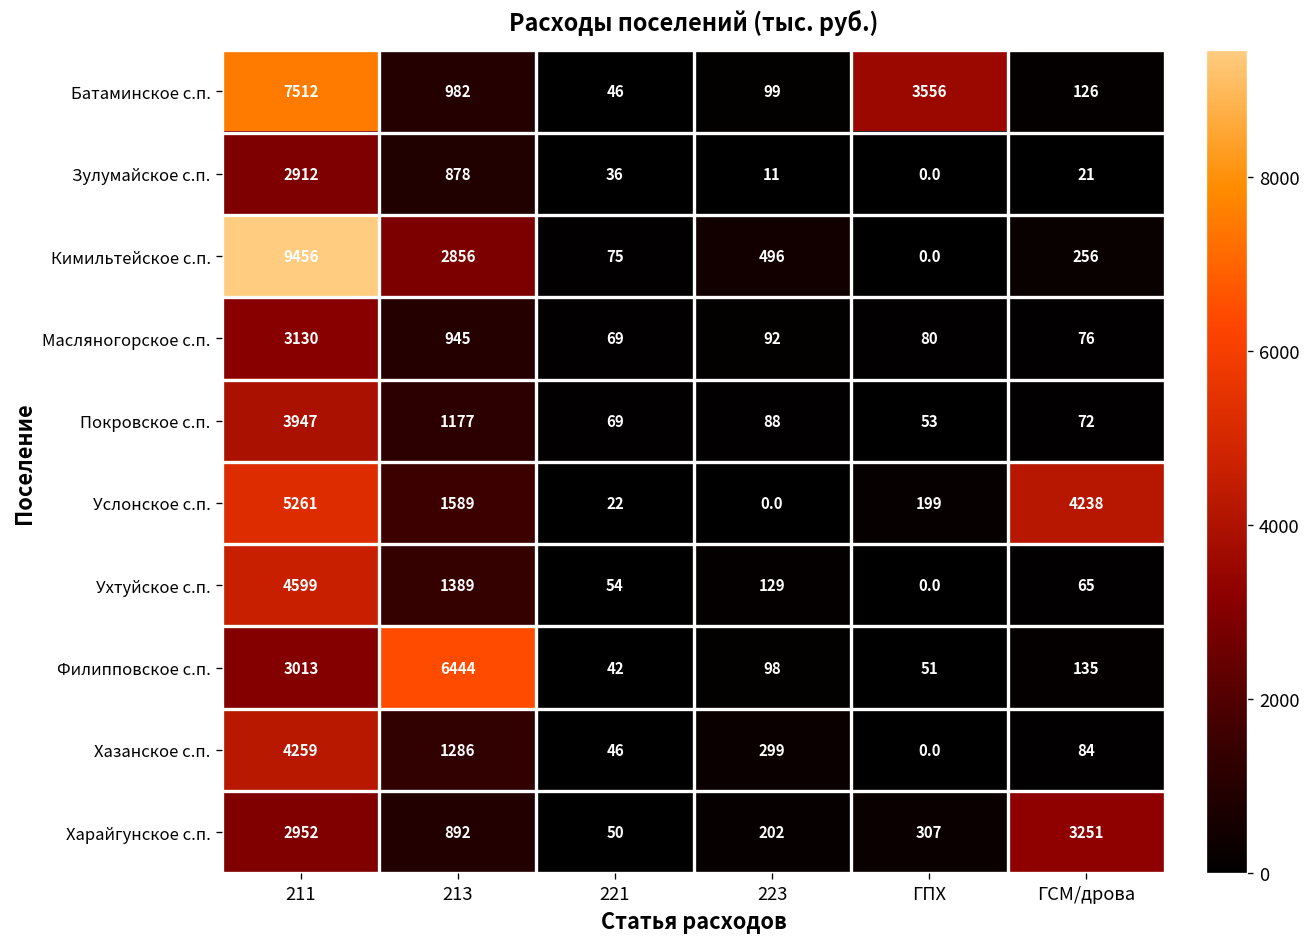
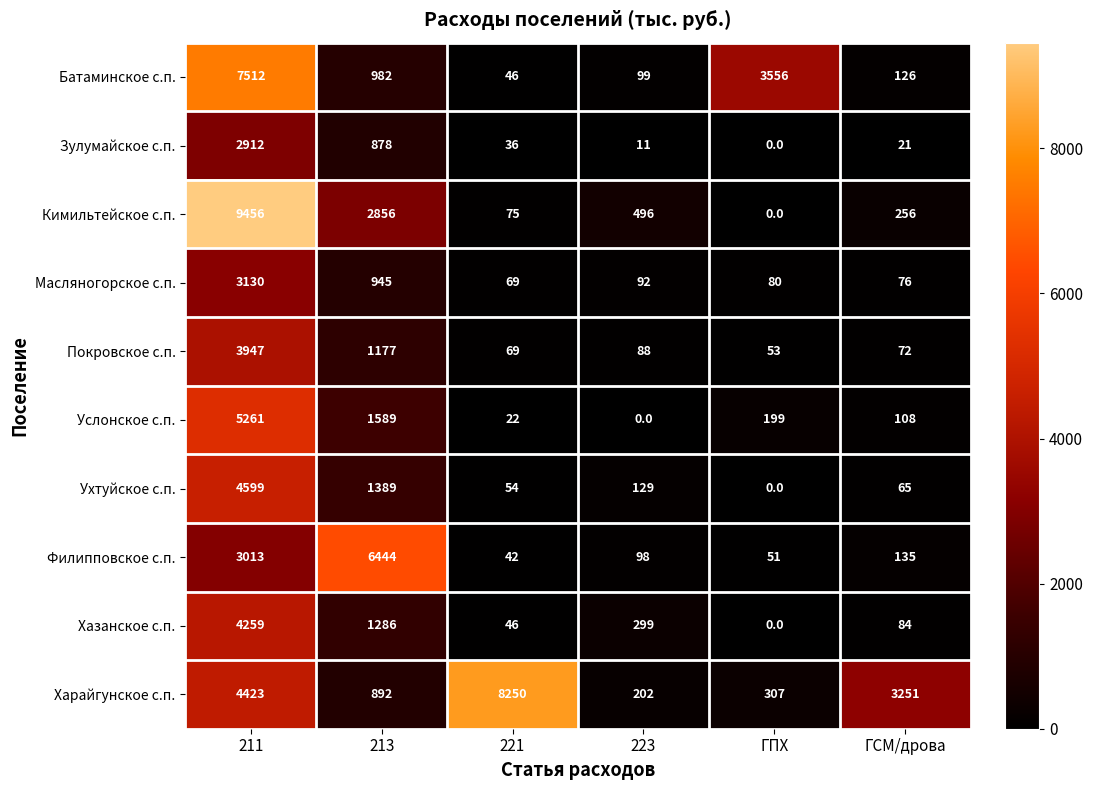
  {
    "Батаминское с.п.": {
      "211": 7512,
      "213": 982,
      "221": 46,
      "223": 99,
      "ГПХ": 3556,
      "ГСМ/дрова": 126
    },
    "Зулумайское с.п.": {
      "211": 2912,
      "213": 878,
      "221": 36,
      "223": 11,
      "ГПХ": 0.0,
      "ГСМ/дрова": 21
    },
    "Кимильтейское с.п.": {
      "211": 9456,
      "213": 2856,
      "221": 75,
      "223": 496,
      "ГПХ": 0.0,
      "ГСМ/дрова": 256
    },
    "Масляногорское с.п.": {
      "211": 3130,
      "213": 945,
      "221": 69,
      "223": 92,
      "ГПХ": 80,
      "ГСМ/дрова": 76
    },
    "Покровское с.п.": {
      "211": 3947,
      "213": 1177,
      "221": 69,
      "223": 88,
      "ГПХ": 53,
      "ГСМ/дрова": 72
    },
    "Услонское с.п.": {
      "211": 5261,
      "213": 1589,
      "221": 22,
      "223": 0.0,
      "ГПХ": 199,
-     "ГСМ/дрова": 4238
+     "ГСМ/дрова": 108
    },
    "Ухтуйское с.п.": {
      "211": 4599,
      "213": 1389,
      "221": 54,
      "223": 129,
      "ГПХ": 0.0,
      "ГСМ/дрова": 65
    },
    "Филипповское с.п.": {
      "211": 3013,
      "213": 6444,
      "221": 42,
      "223": 98,
      "ГПХ": 51,
      "ГСМ/дрова": 135
    },
    "Хазанское с.п.": {
      "211": 4259,
      "213": 1286,
      "221": 46,
      "223": 299,
      "ГПХ": 0.0,
      "ГСМ/дрова": 84
    },
    "Харайгунское с.п.": {
-     "211": 2952,
+     "211": 4423,
      "213": 892,
-     "221": 50,
+     "221": 8250,
      "223": 202,
      "ГПХ": 307,
      "ГСМ/дрова": 3251
    }
  }
